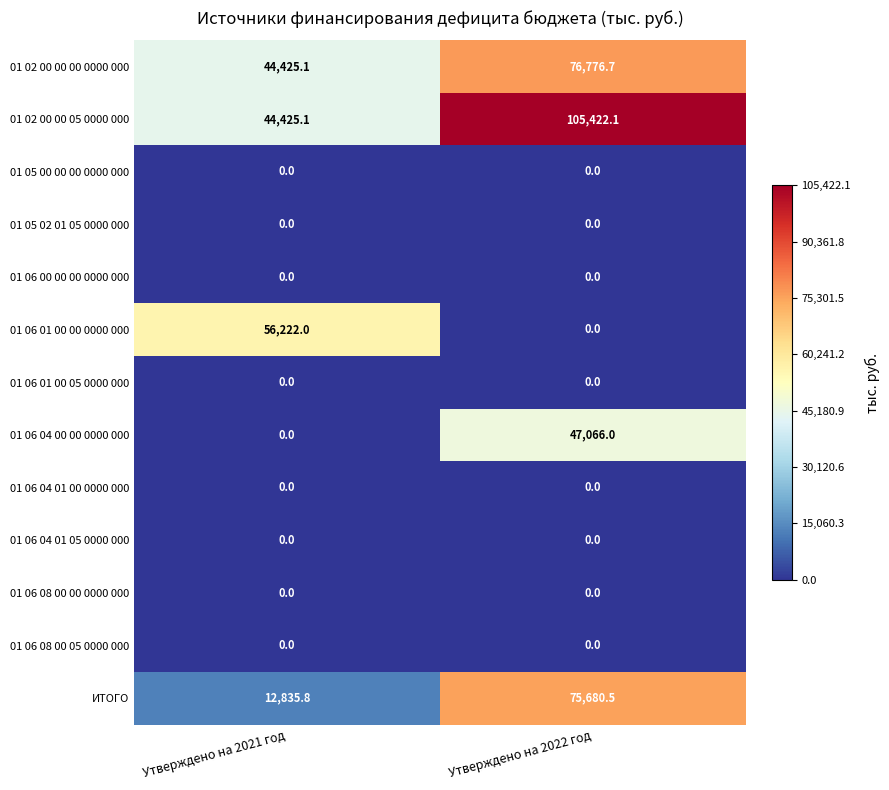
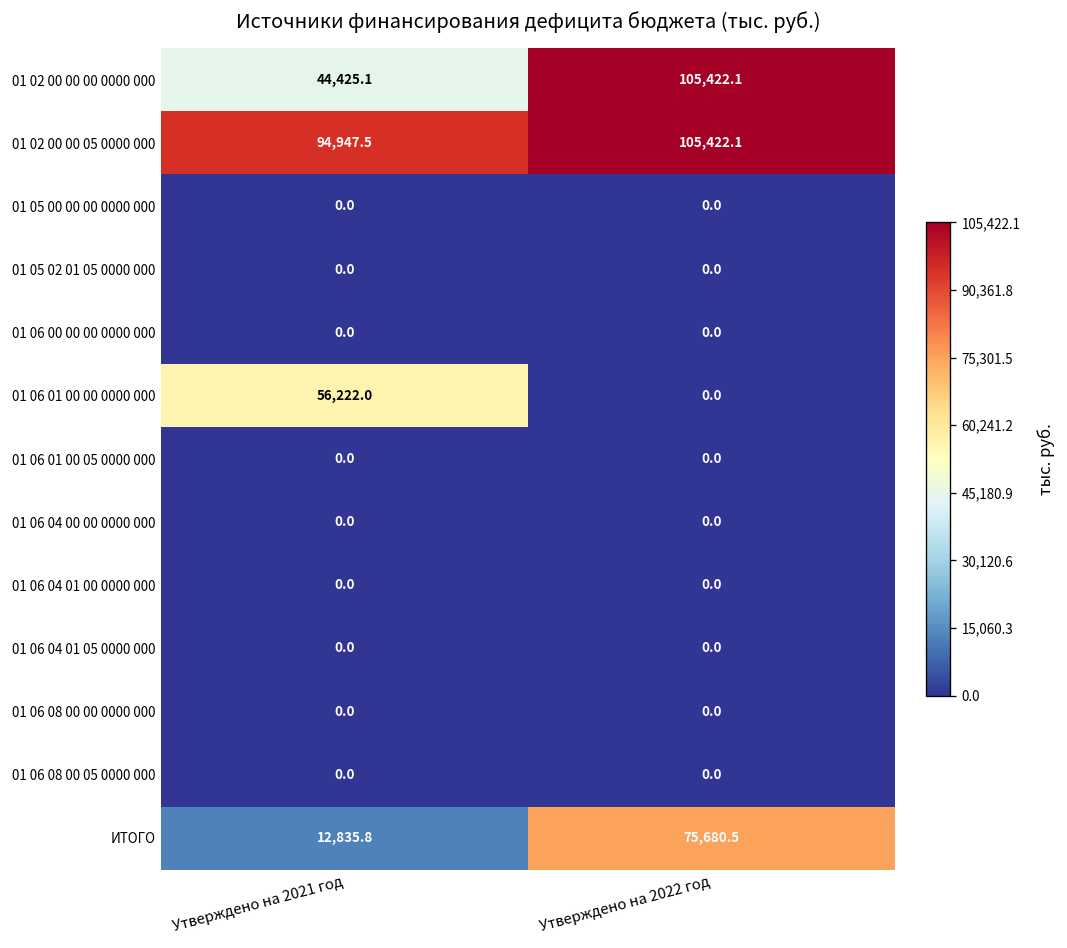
  {
    "01 02 00 00 00 0000 000": {
      "Утверждено на 2021 год": "44,425.1",
-     "Утверждено на 2022 год": "76,776.7"
+     "Утверждено на 2022 год": "105,422.1"
    },
    "01 02 00 00 05 0000 000": {
-     "Утверждено на 2021 год": "44,425.1",
+     "Утверждено на 2021 год": "94,947.5",
      "Утверждено на 2022 год": "105,422.1"
    },
    "01 05 00 00 00 0000 000": {
      "Утверждено на 2021 год": "0.0",
      "Утверждено на 2022 год": "0.0"
    },
    "01 05 02 01 05 0000 000": {
      "Утверждено на 2021 год": "0.0",
      "Утверждено на 2022 год": "0.0"
    },
    "01 06 00 00 00 0000 000": {
      "Утверждено на 2021 год": "0.0",
      "Утверждено на 2022 год": "0.0"
    },
    "01 06 01 00 00 0000 000": {
      "Утверждено на 2021 год": "56,222.0",
      "Утверждено на 2022 год": "0.0"
    },
    "01 06 01 00 05 0000 000": {
      "Утверждено на 2021 год": "0.0",
      "Утверждено на 2022 год": "0.0"
    },
    "01 06 04 00 00 0000 000": {
      "Утверждено на 2021 год": "0.0",
-     "Утверждено на 2022 год": "47,066.0"
+     "Утверждено на 2022 год": "0.0"
    },
    "01 06 04 01 00 0000 000": {
      "Утверждено на 2021 год": "0.0",
      "Утверждено на 2022 год": "0.0"
    },
    "01 06 04 01 05 0000 000": {
      "Утверждено на 2021 год": "0.0",
      "Утверждено на 2022 год": "0.0"
    },
    "01 06 08 00 00 0000 000": {
      "Утверждено на 2021 год": "0.0",
      "Утверждено на 2022 год": "0.0"
    },
    "01 06 08 00 05 0000 000": {
      "Утверждено на 2021 год": "0.0",
      "Утверждено на 2022 год": "0.0"
    },
    "ИТОГО": {
      "Утверждено на 2021 год": "12,835.8",
      "Утверждено на 2022 год": "75,680.5"
    }
  }
